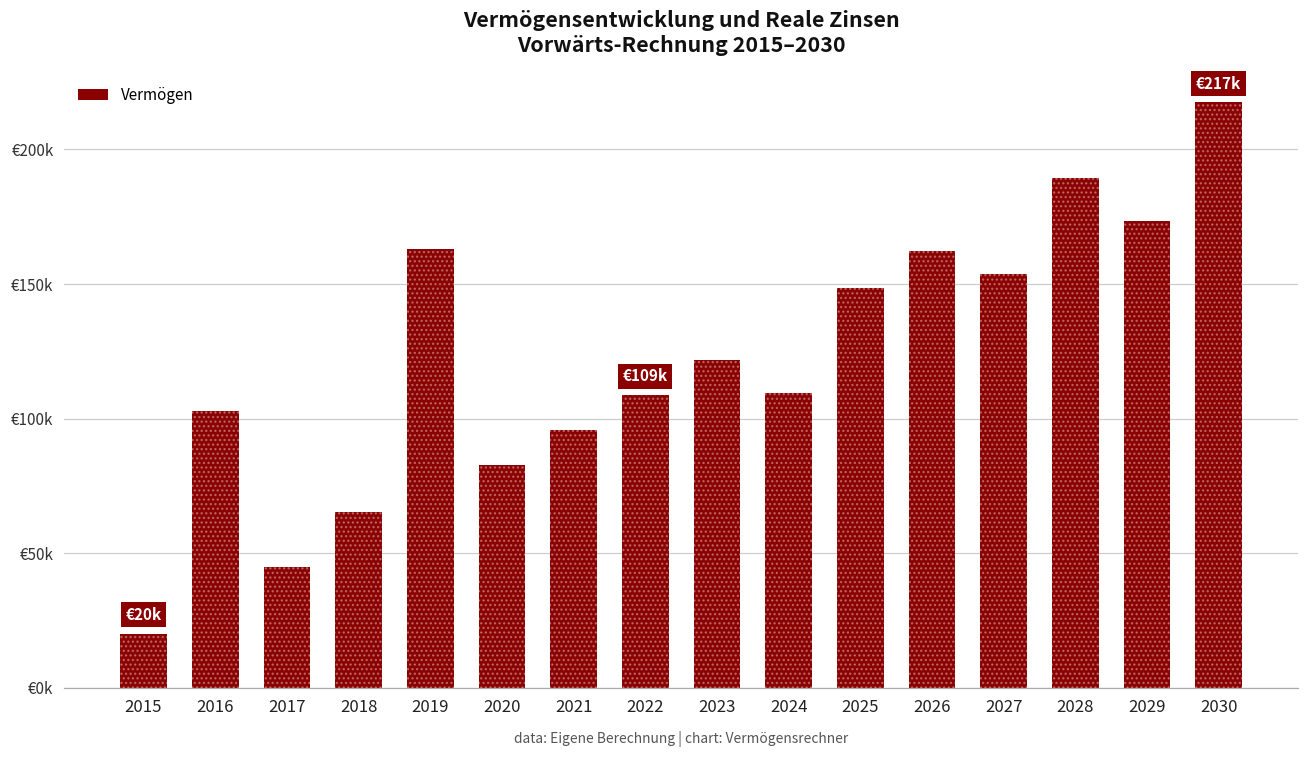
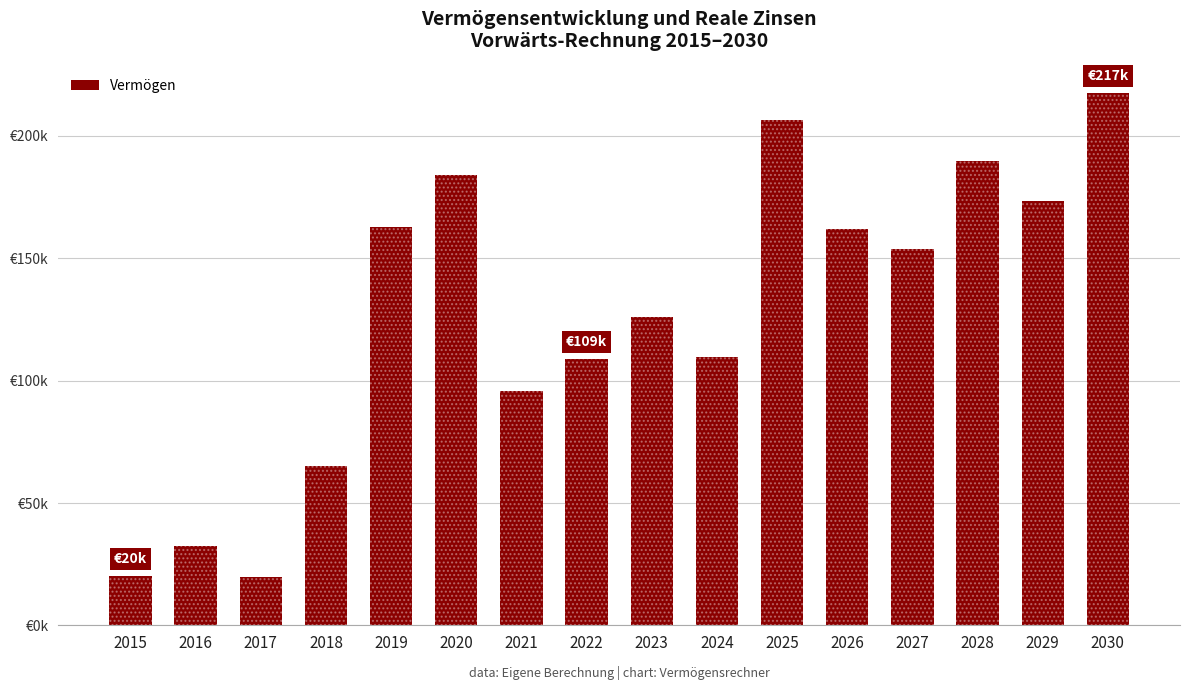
  {
-   "2016": "€103000",
-   "2017": "€45000",
+   "2016": "€32000",
+   "2017": "€20000",
    "2018": "€65000",
    "2019": "€163000",
-   "2020": "€83000",
+   "2020": "€184000",
    "2021": "€96000",
-   "2023": "€122000",
+   "2023": "€126000",
    "2024": "€110000",
-   "2025": "€149000",
+   "2025": "€206000",
    "2026": "€162000",
    "2027": "€154000",
    "2028": "€190000",
    "2029": "€173000"
  }
